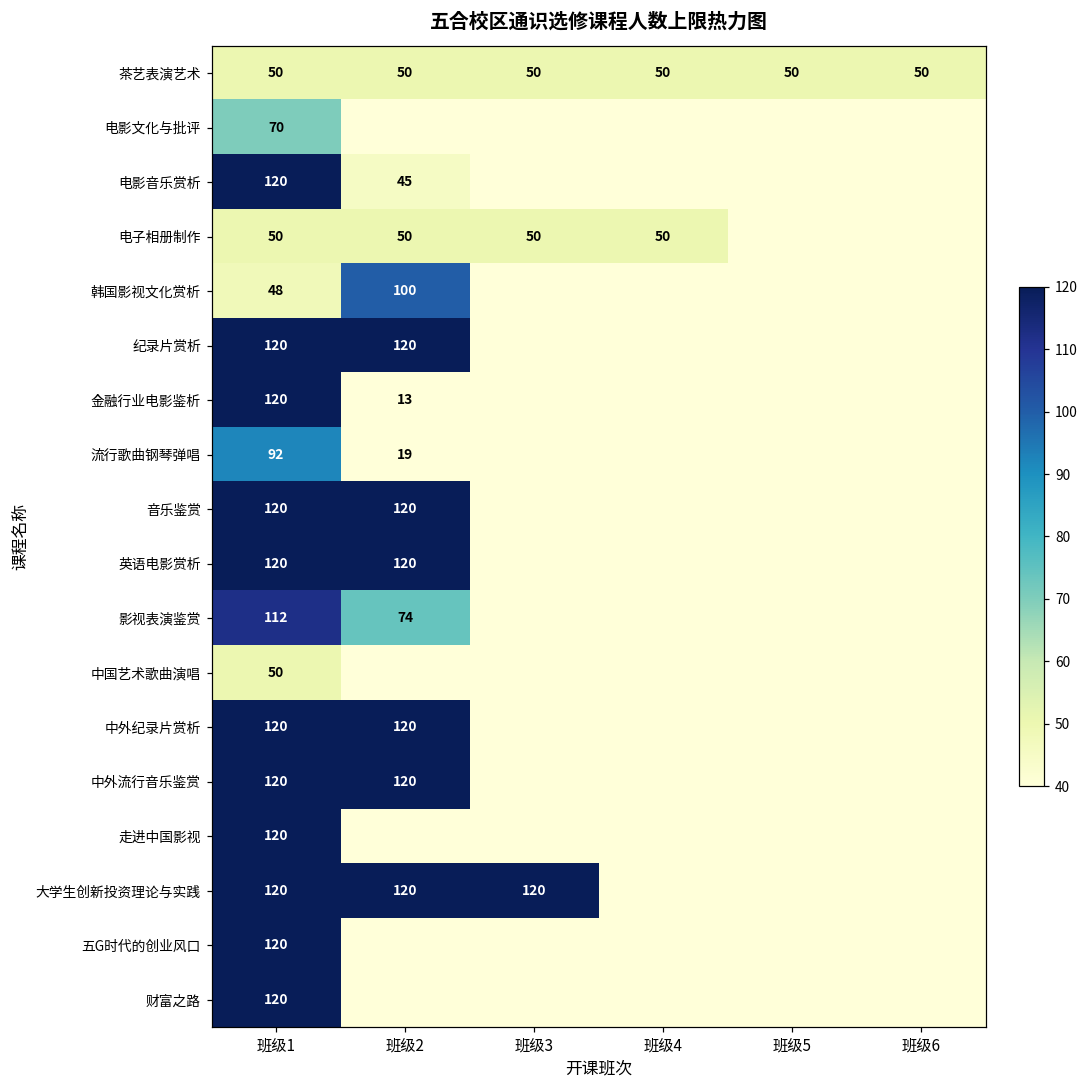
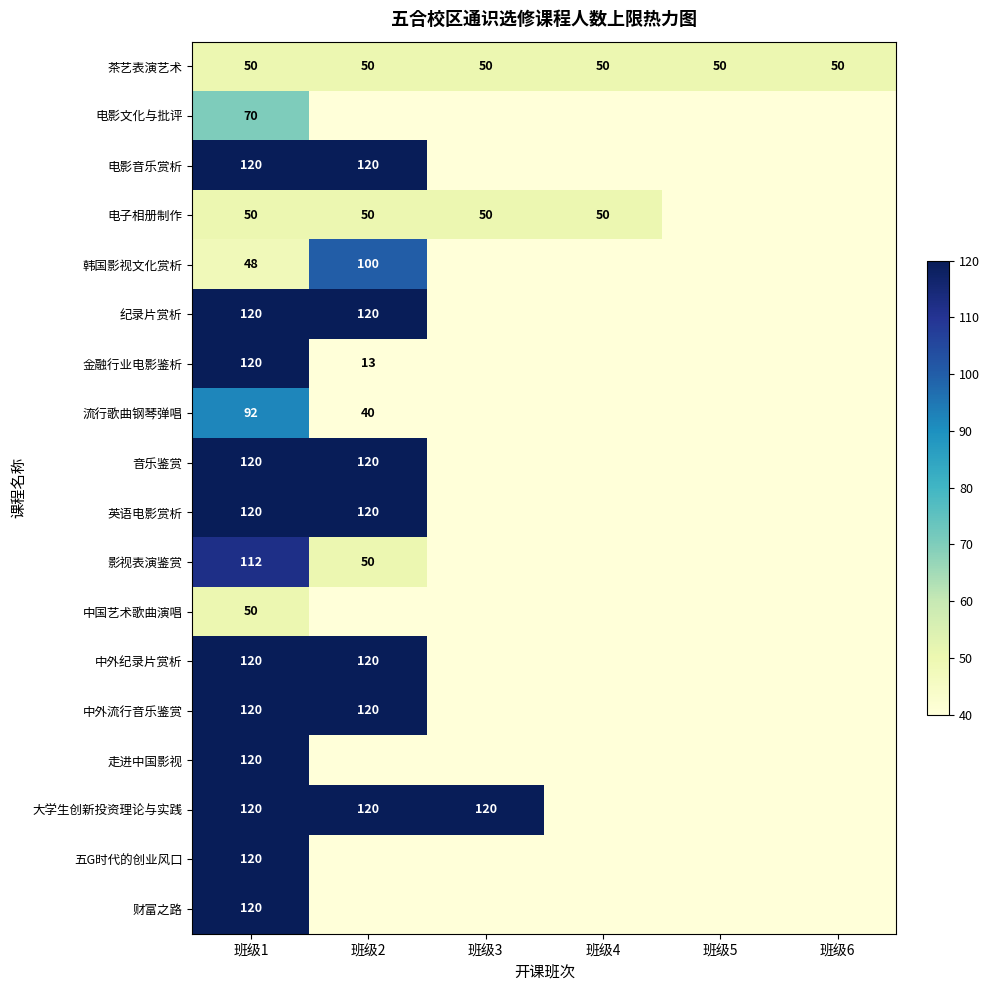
  {
    "茶艺表演艺术": {
      "班级1": 50,
      "班级2": 50,
      "班级3": 50,
      "班级4": 50,
      "班级5": 50,
      "班级6": 50
    },
    "电影文化与批评": {
      "班级1": 70
    },
    "电影音乐赏析": {
      "班级1": 120,
-     "班级2": 45
+     "班级2": 120
    },
    "电子相册制作": {
      "班级1": 50,
      "班级2": 50,
      "班级3": 50,
      "班级4": 50
    },
    "韩国影视文化赏析": {
      "班级1": 48,
      "班级2": 100
    },
    "纪录片赏析": {
      "班级1": 120,
      "班级2": 120
    },
    "金融行业电影鉴析": {
      "班级1": 120,
      "班级2": 13
    },
    "流行歌曲钢琴弹唱": {
      "班级1": 92,
-     "班级2": 19
+     "班级2": 40
    },
    "音乐鉴赏": {
      "班级1": 120,
      "班级2": 120
    },
    "英语电影赏析": {
      "班级1": 120,
      "班级2": 120
    },
    "影视表演鉴赏": {
      "班级1": 112,
-     "班级2": 74
+     "班级2": 50
    },
    "中国艺术歌曲演唱": {
      "班级1": 50
    },
    "中外纪录片赏析": {
      "班级1": 120,
      "班级2": 120
    },
    "中外流行音乐鉴赏": {
      "班级1": 120,
      "班级2": 120
    },
    "走进中国影视": {
      "班级1": 120
    },
    "大学生创新投资理论与实践": {
      "班级1": 120,
      "班级2": 120,
      "班级3": 120
    },
    "五G时代的创业风口": {
      "班级1": 120
    },
    "财富之路": {
      "班级1": 120
    }
  }
